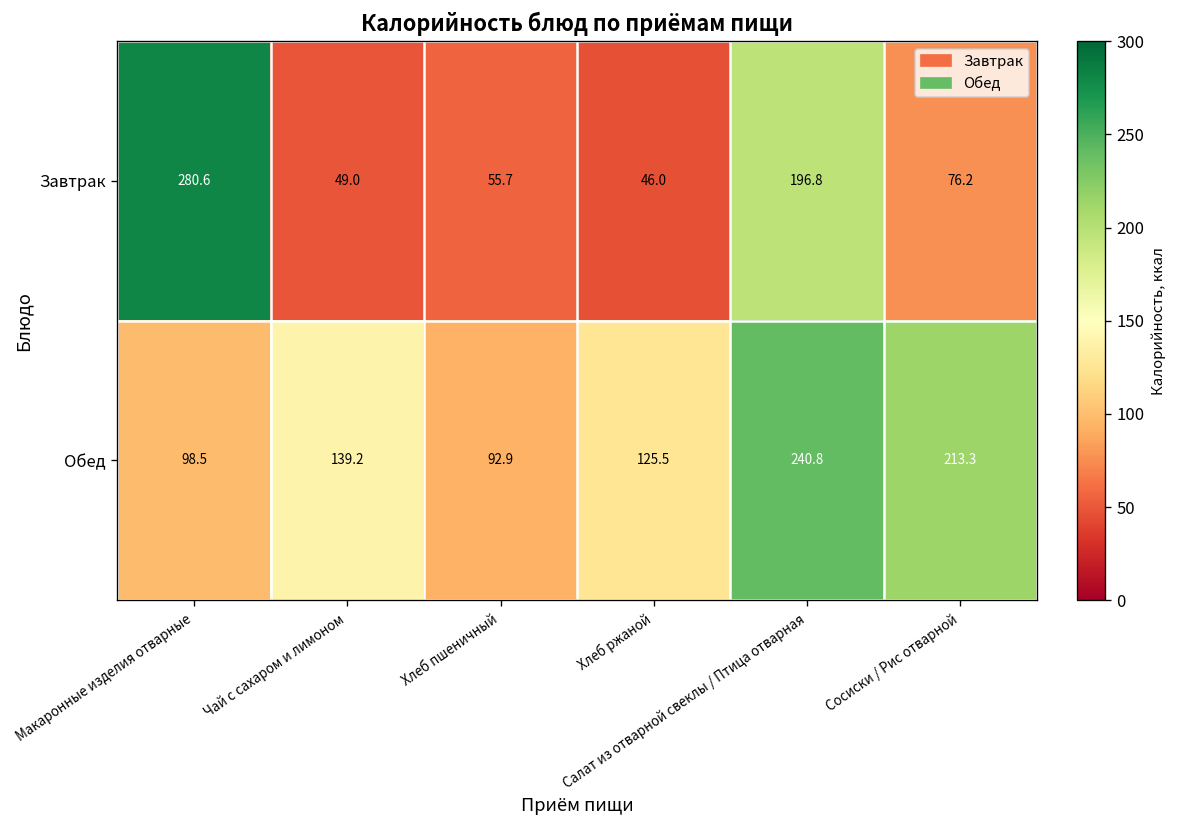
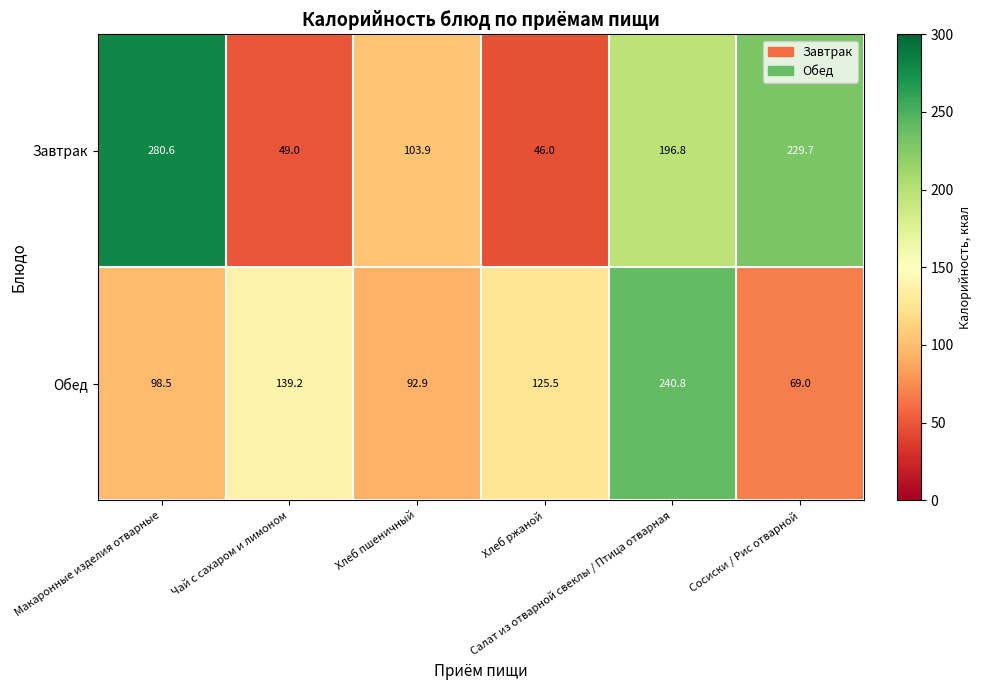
  {
    "Завтрак": {
      "Макаронные изделия отварные": 280.6,
      "Чай с сахаром и лимоном": 49.0,
-     "Хлеб пшеничный": 55.7,
+     "Хлеб пшеничный": 103.9,
      "Хлеб ржаной": 46.0,
      "Салат из отварной свеклы / Птица отварная": 196.8,
-     "Сосиски / Рис отварной": 76.2
+     "Сосиски / Рис отварной": 229.7
    },
    "Обед": {
      "Макаронные изделия отварные": 98.5,
      "Чай с сахаром и лимоном": 139.2,
      "Хлеб пшеничный": 92.9,
      "Хлеб ржаной": 125.5,
      "Салат из отварной свеклы / Птица отварная": 240.8,
-     "Сосиски / Рис отварной": 213.3
+     "Сосиски / Рис отварной": 69.0
    }
  }
